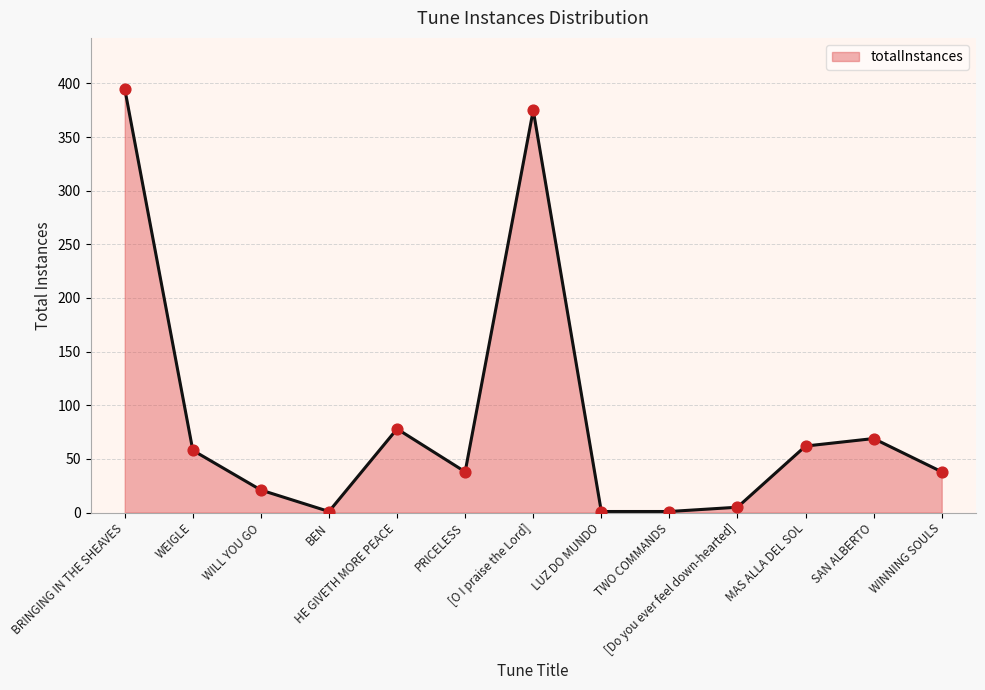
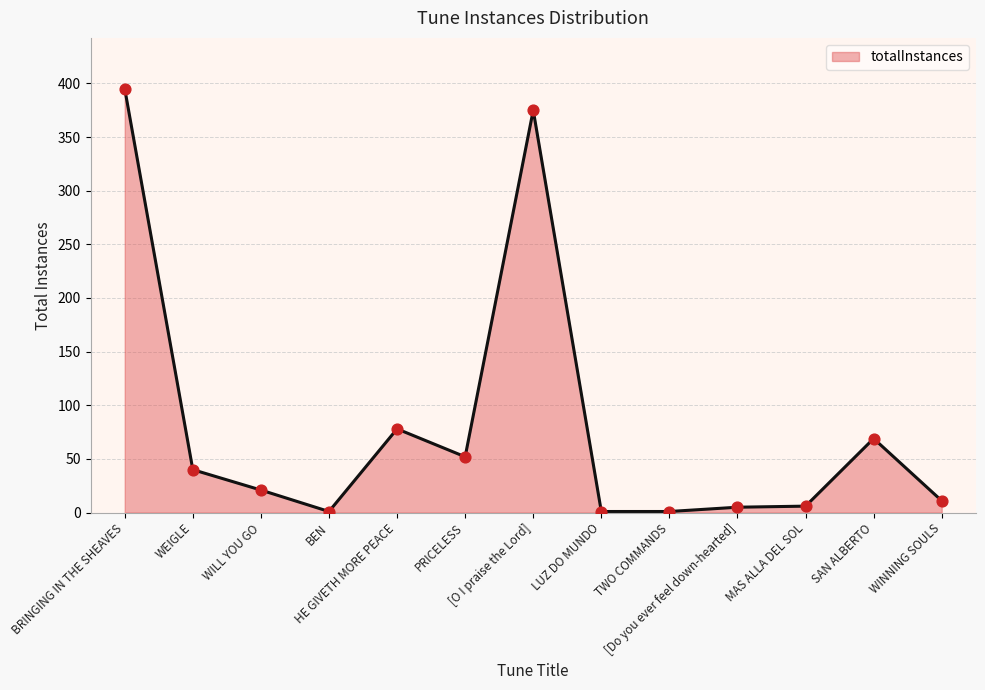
  {
    "BRINGING IN THE SHEAVES": 395,
-   "WEIGLE": 58,
+   "WEIGLE": 40,
    "WILL YOU GO": 21,
    "BEN": 1,
    "HE GIVETH MORE PEACE": 78,
-   "PRICELESS": 38,
+   "PRICELESS": 52,
    "[O I praise the Lord]": 375,
    "LUZ DO MUNDO": 1,
    "TWO COMMANDS": 1,
    "[Do you ever feel down-hearted]": 5,
-   "MAS ALLA DEL SOL": 62,
+   "MAS ALLA DEL SOL": 6,
    "SAN ALBERTO": 69,
-   "WINNING SOULS": 38
+   "WINNING SOULS": 11
  }
